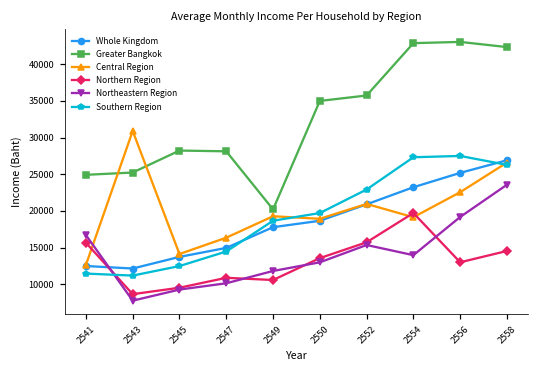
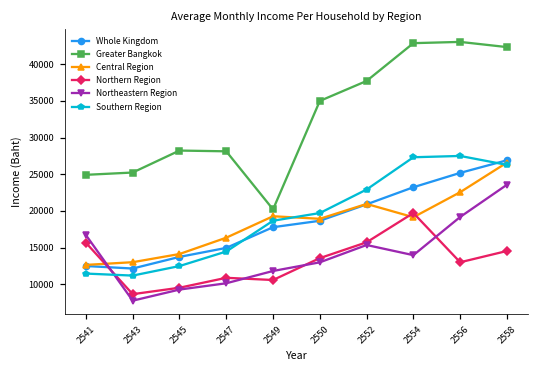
  {
    "Greater Bangkok": {
      "2541": 25000,
      "2543": 25000,
      "2545": 28000,
      "2547": 28000,
      "2549": 20000,
      "2550": 35000,
-     "2552": 36000,
+     "2552": 38000,
      "2554": 43000,
      "2556": 43000,
      "2558": 42000
    },
    "Central Region": {
-     "2543": 31000,
+     "2543": 13000,
      "2545": 14000,
      "2547": 16000,
      "2549": 19000,
      "2554": 19000,
      "2556": 23000
    },
    "Northern Region": {
      "2541": 16000,
      "2543": 9000,
      "2547": 11000,
      "2549": 11000,
      "2550": 14000,
      "2554": 20000,
      "2556": 13000,
      "2558": 15000
    },
    "Northeastern Region": {
      "2541": 17000,
      "2543": 8000,
      "2547": 10000,
      "2549": 12000,
      "2550": 13000,
      "2554": 14000,
      "2556": 19000,
      "2558": 24000
    }
  }
